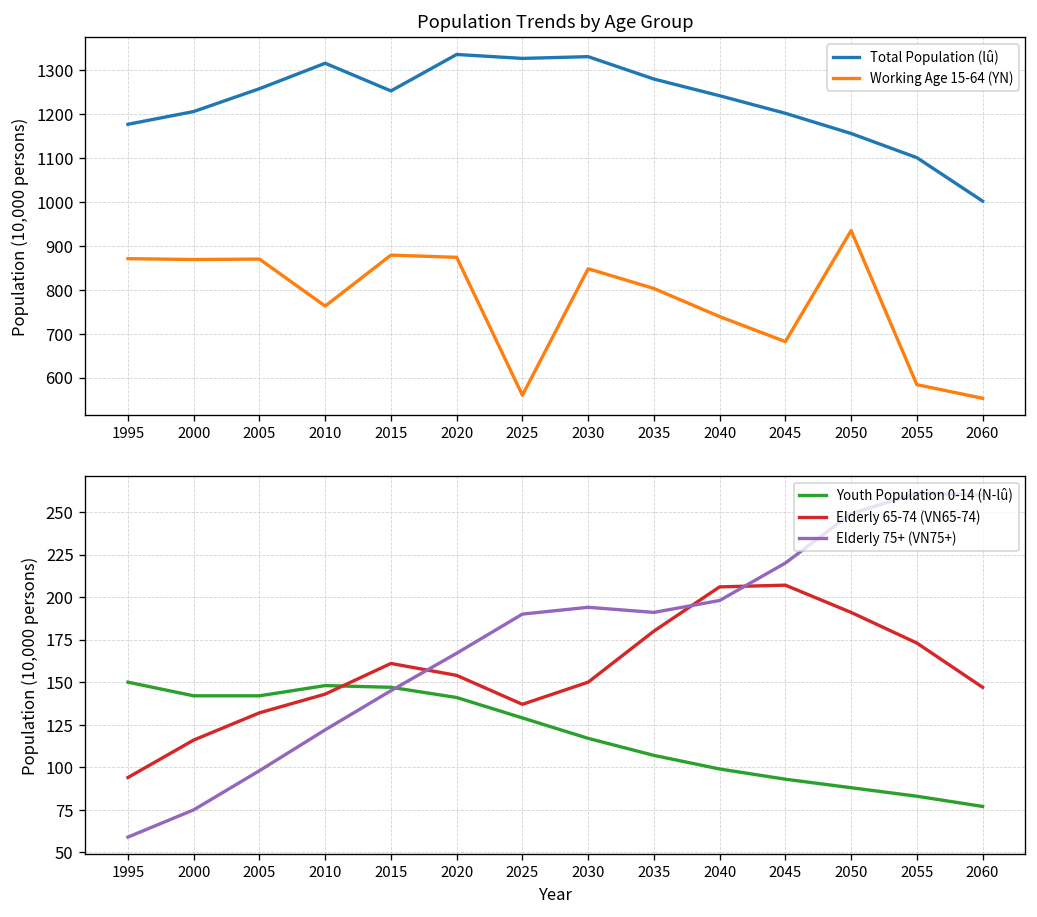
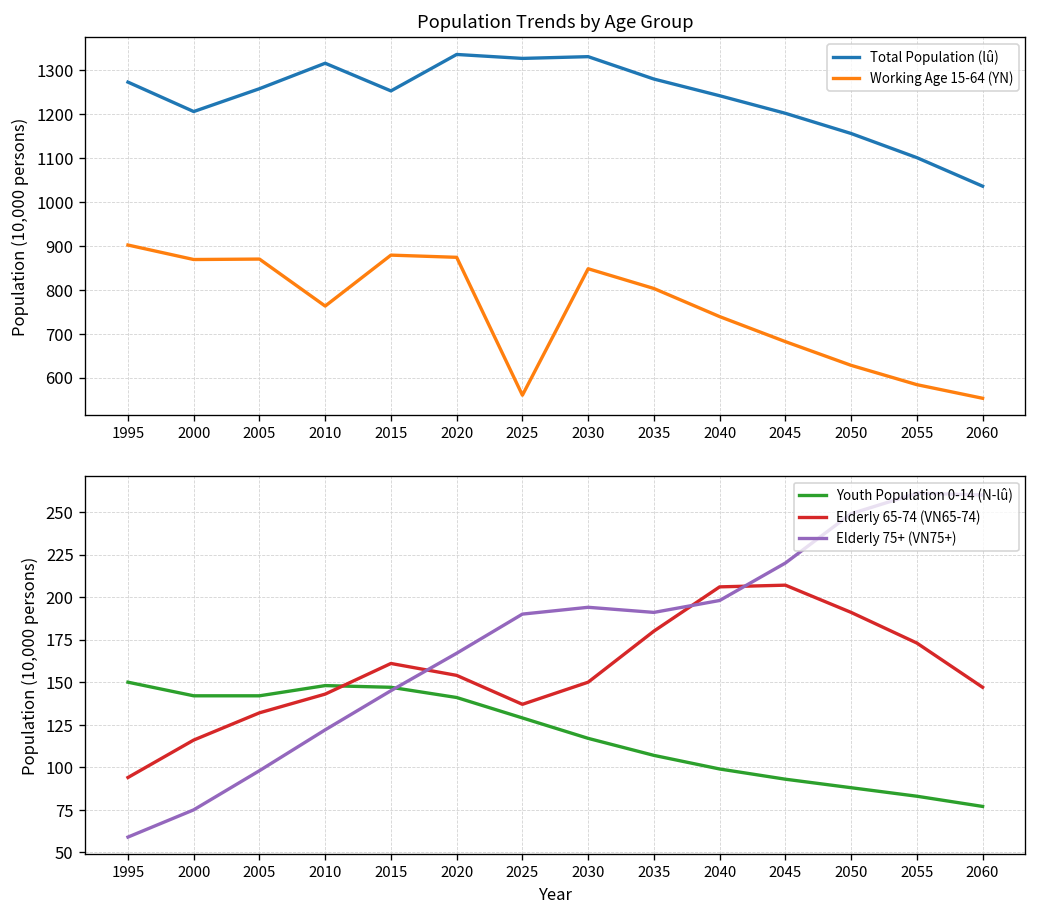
  {
    "Population Trends by Age Group": {
      "Total Population (lû)": {
-       "1995": 1180,
+       "1995": 1270,
        "2000": 1210,
        "2005": 1260,
        "2010": 1320,
        "2015": 1250,
        "2020": 1340,
        "2025": 1330,
        "2030": 1330,
        "2035": 1280,
        "2040": 1240,
        "2045": 1200,
        "2050": 1160,
        "2055": 1100,
-       "2060": 1000
+       "2060": 1040
      },
      "Working Age 15-64 (YN)": {
-       "1995": 870,
+       "1995": 900,
        "2000": 870,
        "2005": 870,
        "2010": 760,
        "2015": 880,
        "2020": 870,
        "2025": 560,
        "2030": 850,
        "2035": 800,
        "2040": 740,
        "2045": 680,
-       "2050": 940,
+       "2050": 630,
        "2055": 580,
        "2060": 550
      }
    }
  }
